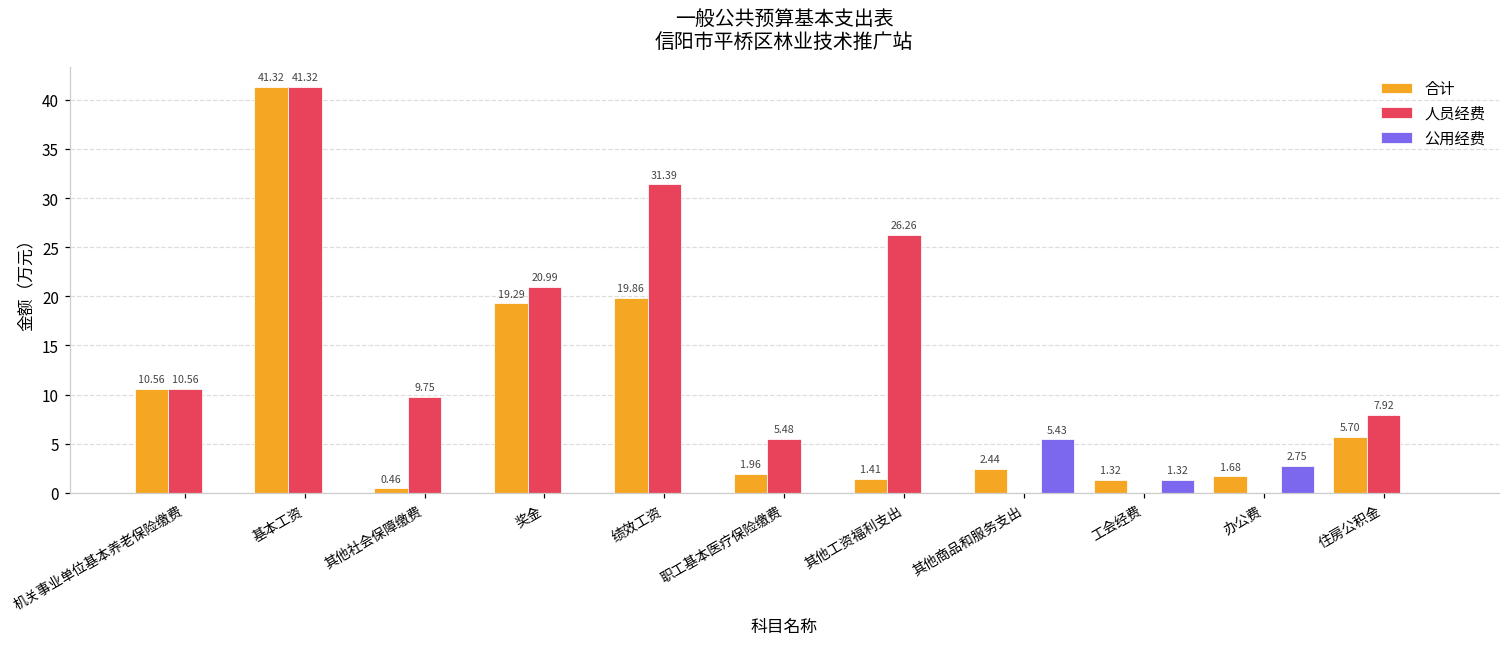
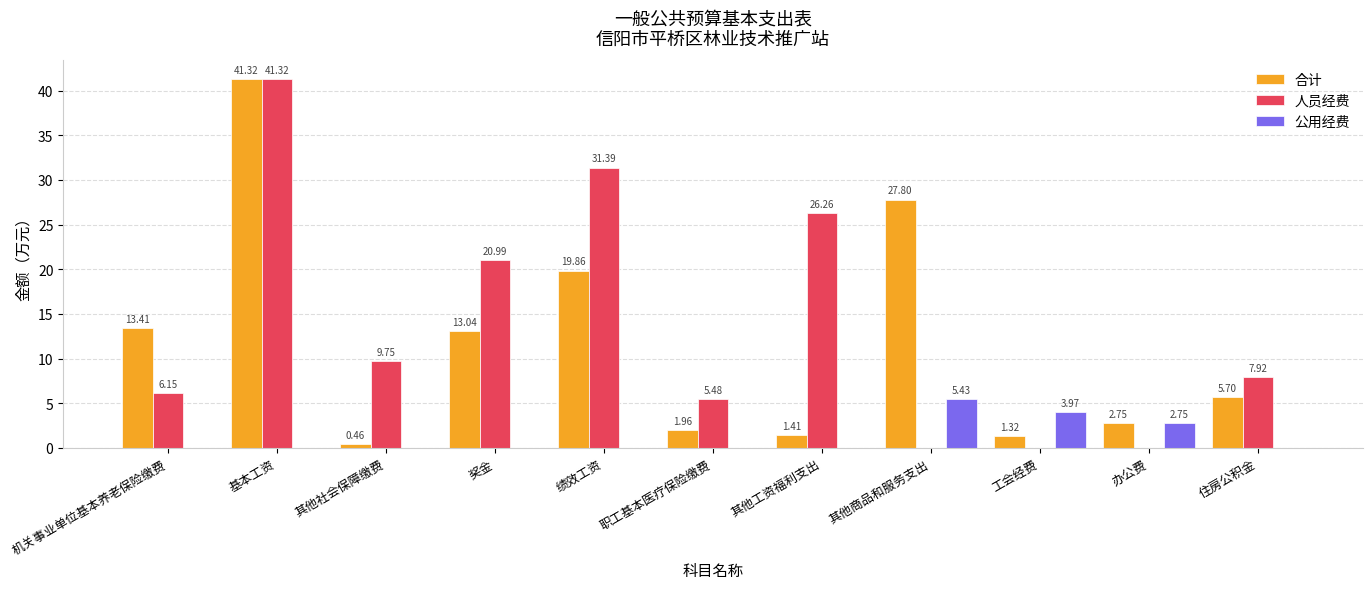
  {
    "合计": {
-     "机关事业单位基本养老保险缴费": 10.56,
+     "机关事业单位基本养老保险缴费": 13.41,
      "基本工资": 41.32,
      "其他社会保障缴费": 0.46,
-     "奖金": 19.29,
+     "奖金": 13.04,
      "绩效工资": 19.86,
      "职工基本医疗保险缴费": 1.96,
      "其他工资福利支出": 1.41,
-     "其他商品和服务支出": 2.44,
+     "其他商品和服务支出": 27.80,
      "工会经费": 1.32,
-     "办公费": 1.68,
+     "办公费": 2.75,
      "住房公积金": 5.70
    },
    "人员经费": {
-     "机关事业单位基本养老保险缴费": 10.56,
+     "机关事业单位基本养老保险缴费": 6.15,
      "基本工资": 41.32,
      "其他社会保障缴费": 9.75,
      "奖金": 20.99,
      "绩效工资": 31.39,
      "职工基本医疗保险缴费": 5.48,
      "其他工资福利支出": 26.26,
      "住房公积金": 7.92
    },
    "公用经费": {
      "其他商品和服务支出": 5.43,
-     "工会经费": 1.32,
+     "工会经费": 3.97,
      "办公费": 2.75
    }
  }
